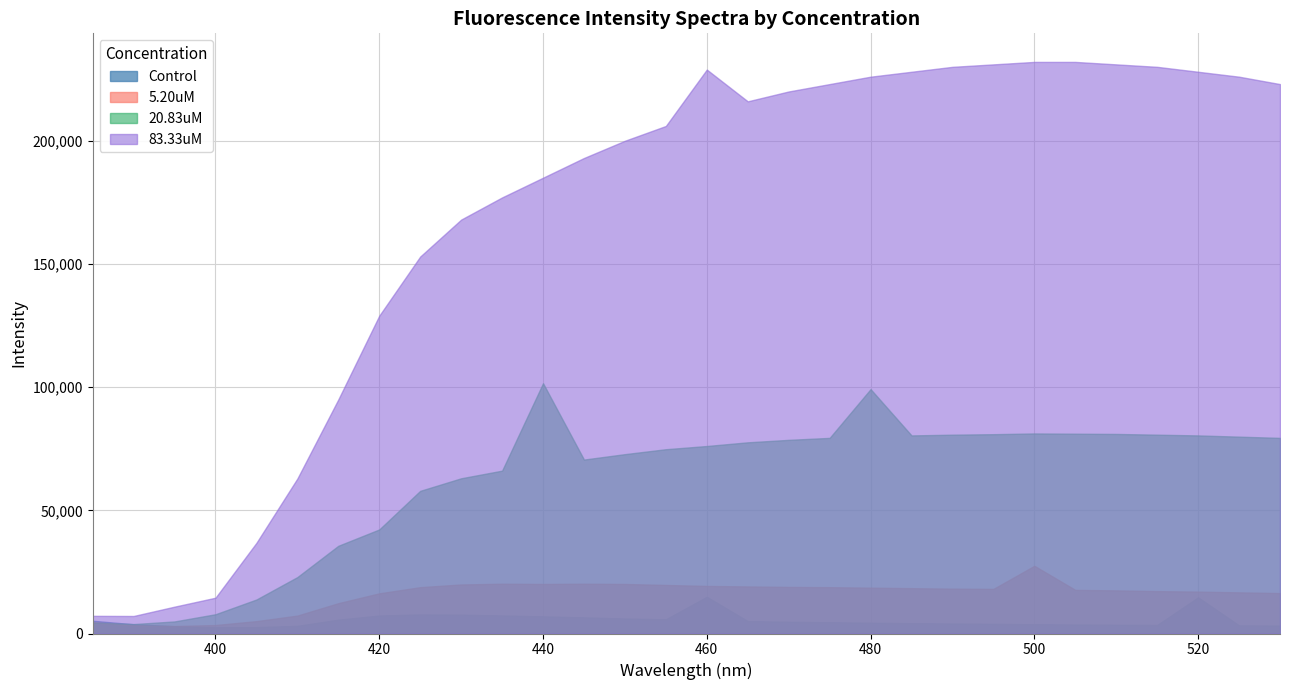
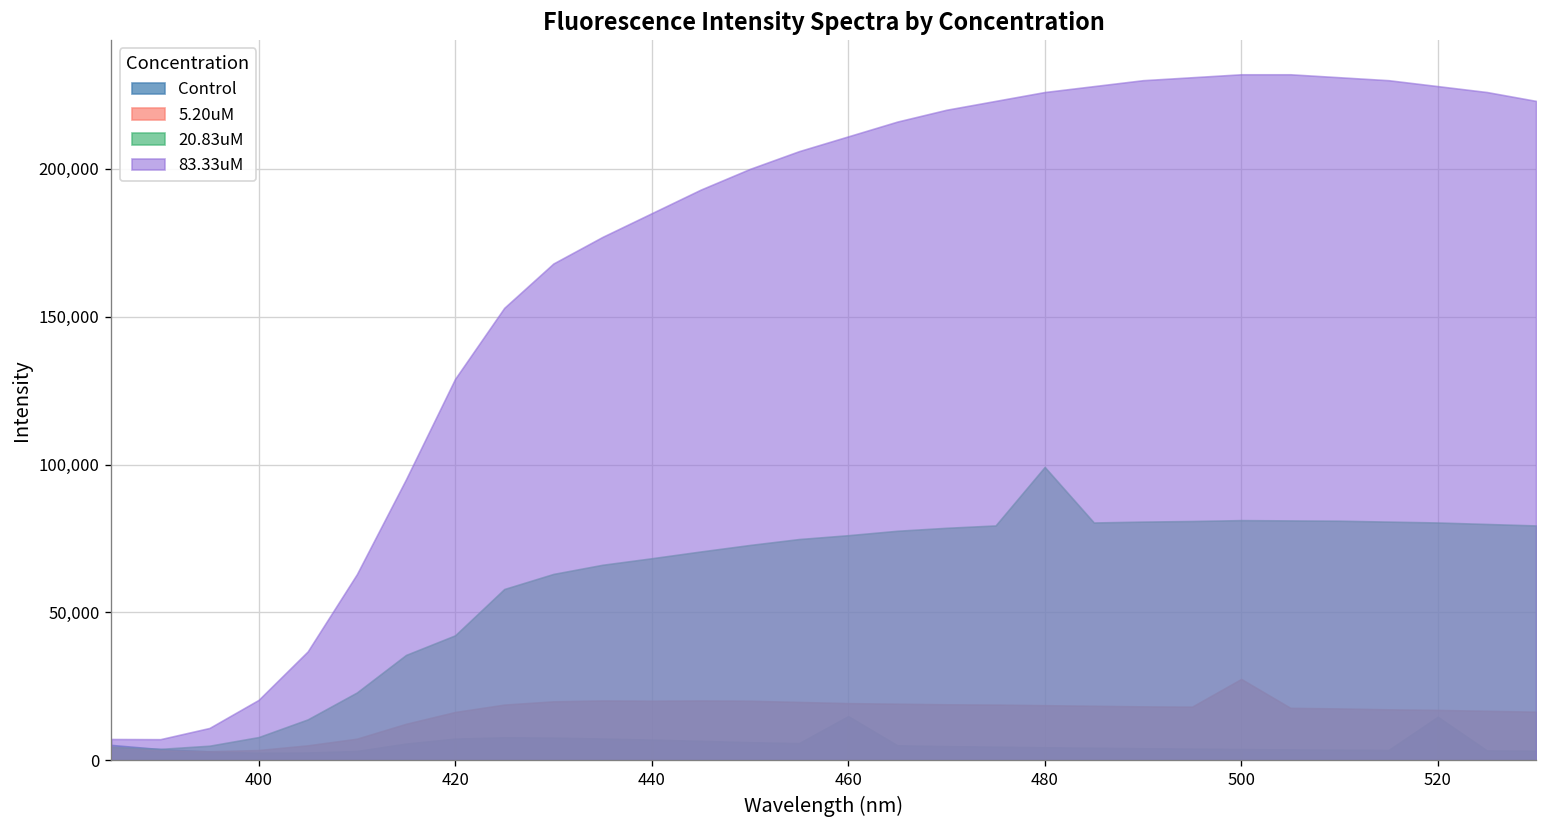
  {
    "Control": {
      "420": "7,000",
      "440": "7,000",
      "460": "15,000",
      "480": "4,000",
      "500": "4,000",
      "520": "15,000"
    },
    "5.20uM": {
      "420": "16,000",
      "440": "20,000",
      "460": "19,000",
      "480": "19,000",
      "500": "27,000",
      "520": "17,000"
    },
    "20.83uM": {
      "400": "8,000",
      "420": "42,000",
-     "440": "102,000",
+     "440": "68,000",
      "460": "76,000",
      "480": "99,000",
      "500": "81,000",
      "520": "80,000"
    },
    "83.33uM": {
-     "400": "15,000",
+     "400": "20,000",
      "420": "129,000",
      "440": "185,000",
-     "460": "229,000",
+     "460": "211,000",
      "480": "226,000",
      "500": "232,000",
      "520": "228,000"
    }
  }
